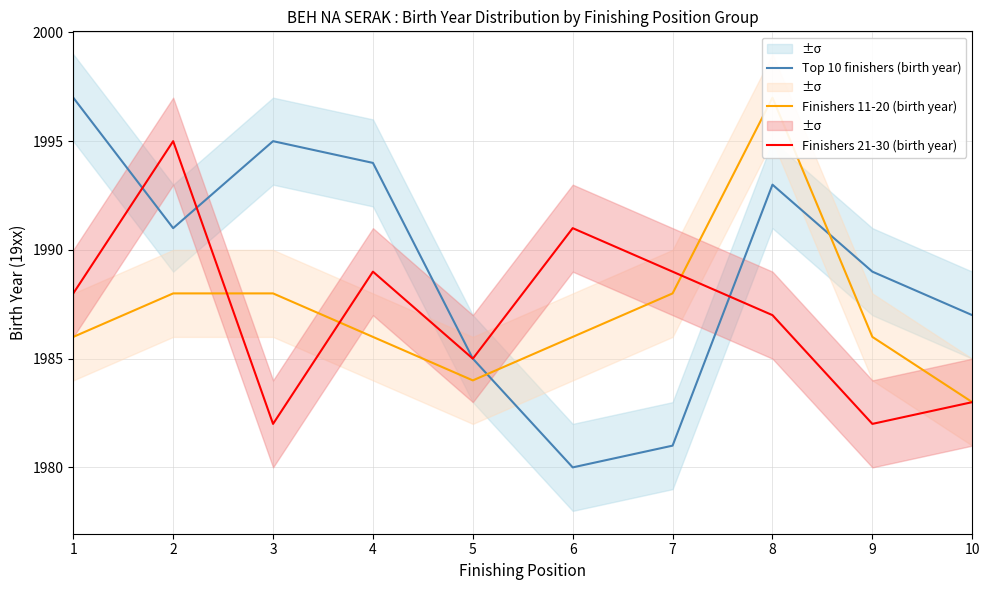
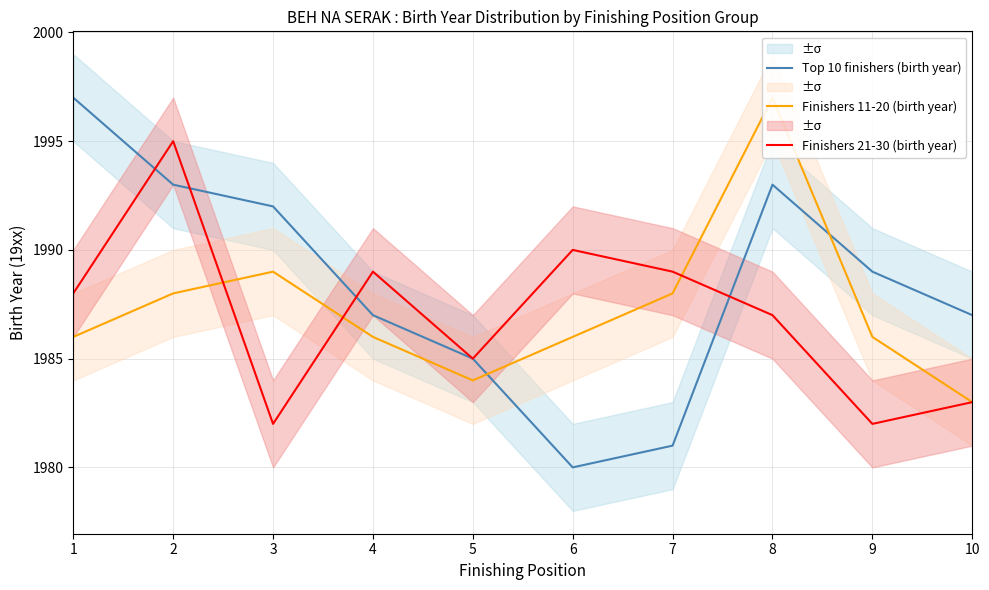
  {
    "Top 10 finishers (birth year)": {
      "1": 1997.0,
-     "2": 1991.0,
-     "3": 1995.0,
-     "4": 1994.0,
+     "2": 1993.0,
+     "3": 1992.0,
+     "4": 1987.0,
      "6": 1980.0,
      "7": 1981.0,
      "8": 1993.0,
      "9": 1989.0,
      "10": 1987.0
    },
    "Finishers 11-20 (birth year)": {
      "1": 1986.0,
      "2": 1988.0,
-     "3": 1988.0,
+     "3": 1989.0,
      "4": 1986.0,
      "5": 1984.0,
      "6": 1986.0,
      "7": 1988.0,
      "9": 1986.0
    },
    "Finishers 21-30 (birth year)": {
      "3": 1982.0,
-     "6": 1991.0,
+     "6": 1990.0,
      "7": 1989.0,
      "8": 1987.0,
      "9": 1982.0
    }
  }
